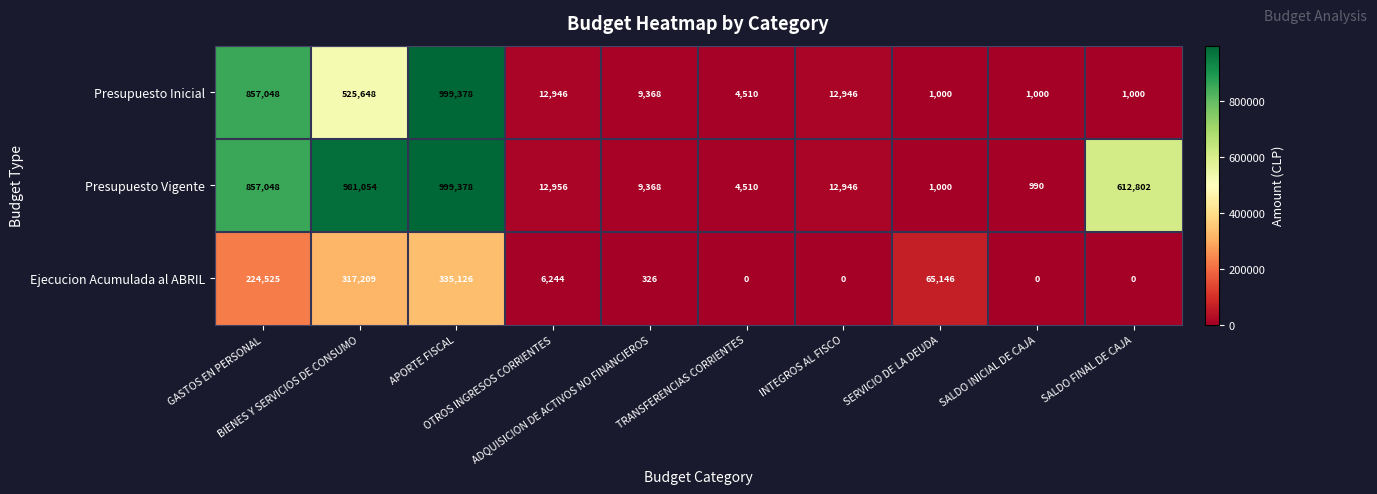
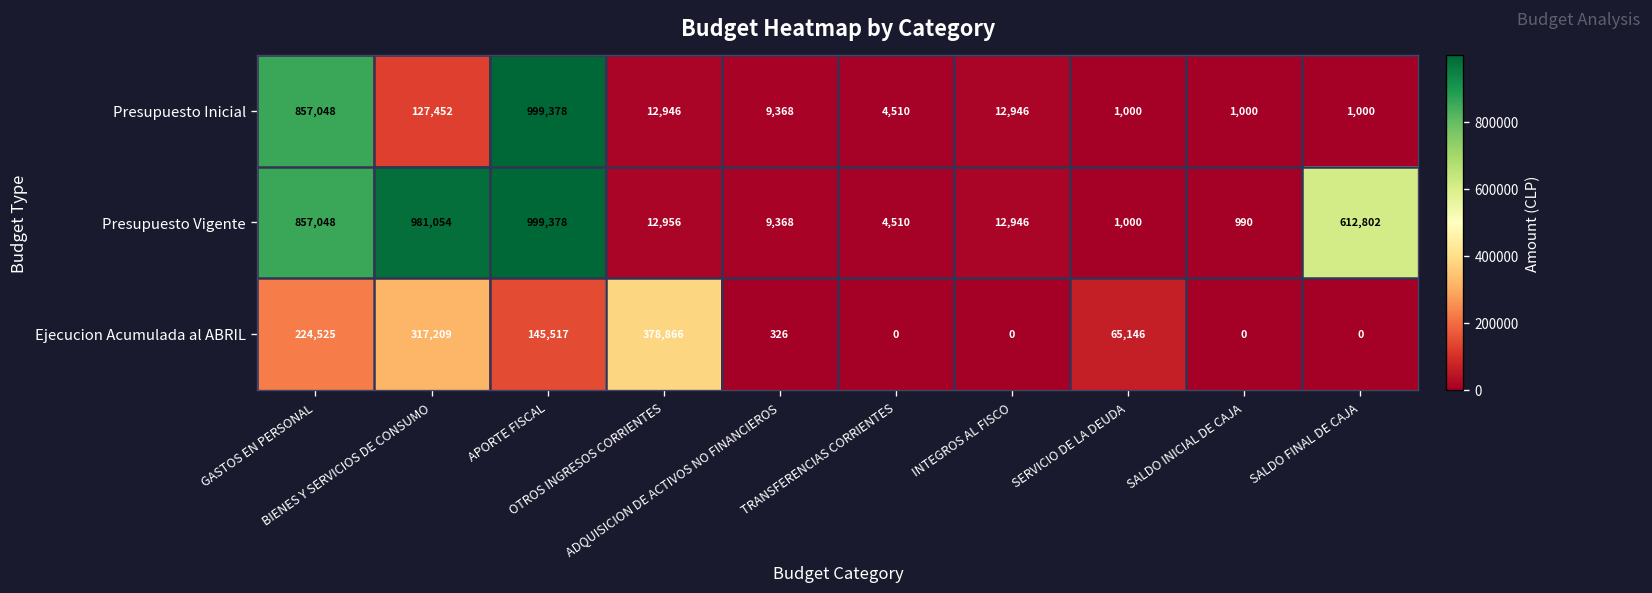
  {
    "Presupuesto Inicial": {
      "GASTOS EN PERSONAL": "857,048",
-     "BIENES Y SERVICIOS DE CONSUMO": "525,648",
+     "BIENES Y SERVICIOS DE CONSUMO": "127,452",
      "APORTE FISCAL": "999,378",
      "OTROS INGRESOS CORRIENTES": "12,946",
      "ADQUISICION DE ACTIVOS NO FINANCIEROS": "9,368",
      "TRANSFERENCIAS CORRIENTES": "4,510",
      "INTEGROS AL FISCO": "12,946",
      "SERVICIO DE LA DEUDA": "1,000",
      "SALDO INICIAL DE CAJA": "1,000",
      "SALDO FINAL DE CAJA": "1,000"
    },
    "Presupuesto Vigente": {
      "GASTOS EN PERSONAL": "857,048",
      "BIENES Y SERVICIOS DE CONSUMO": "981,054",
      "APORTE FISCAL": "999,378",
      "OTROS INGRESOS CORRIENTES": "12,956",
      "ADQUISICION DE ACTIVOS NO FINANCIEROS": "9,368",
      "TRANSFERENCIAS CORRIENTES": "4,510",
      "INTEGROS AL FISCO": "12,946",
      "SERVICIO DE LA DEUDA": "1,000",
      "SALDO INICIAL DE CAJA": "990",
      "SALDO FINAL DE CAJA": "612,802"
    },
    "Ejecucion Acumulada al ABRIL": {
      "GASTOS EN PERSONAL": "224,525",
      "BIENES Y SERVICIOS DE CONSUMO": "317,209",
-     "APORTE FISCAL": "335,126",
-     "OTROS INGRESOS CORRIENTES": "6,244",
+     "APORTE FISCAL": "145,517",
+     "OTROS INGRESOS CORRIENTES": "378,866",
      "ADQUISICION DE ACTIVOS NO FINANCIEROS": "326",
      "TRANSFERENCIAS CORRIENTES": "0",
      "INTEGROS AL FISCO": "0",
      "SERVICIO DE LA DEUDA": "65,146",
      "SALDO INICIAL DE CAJA": "0",
      "SALDO FINAL DE CAJA": "0"
    }
  }
